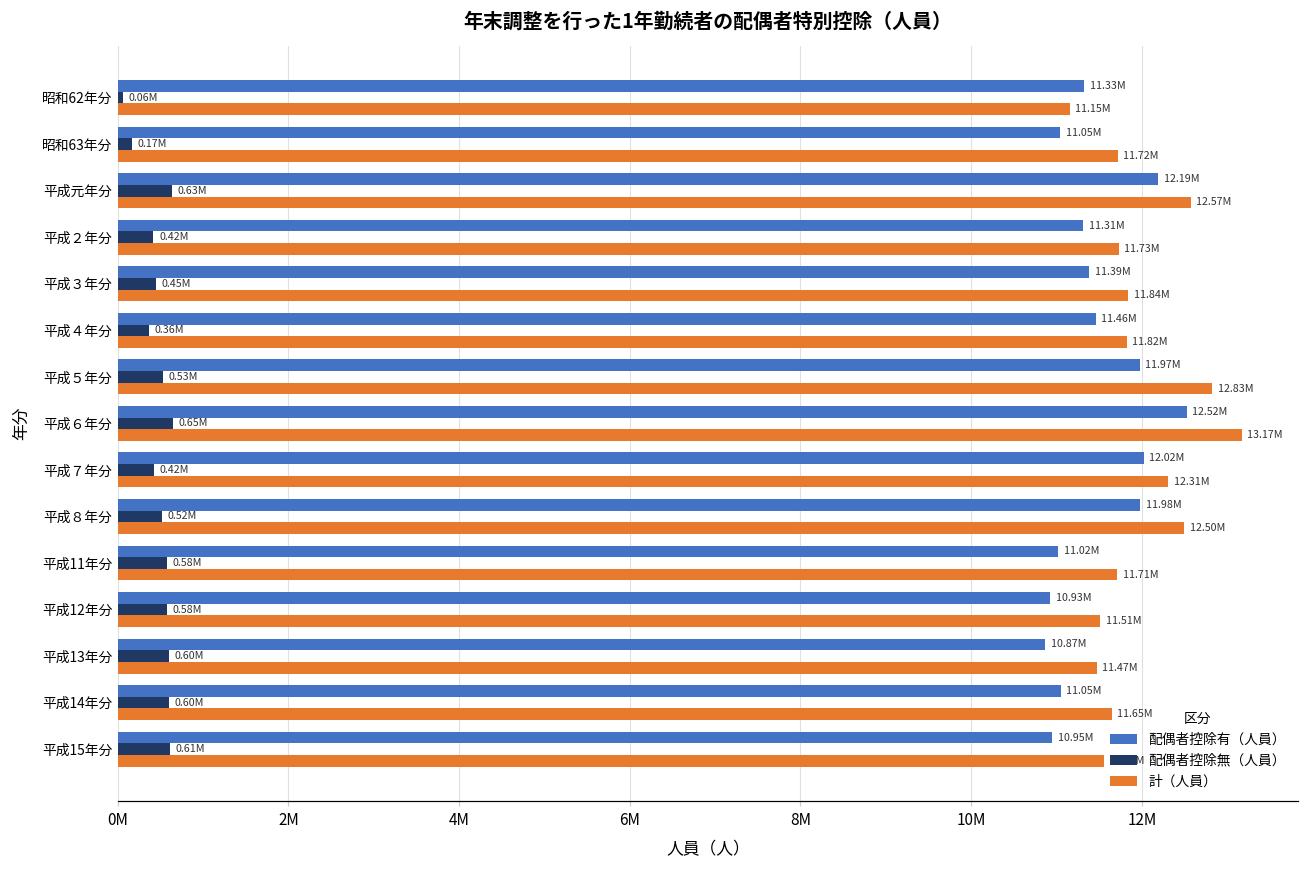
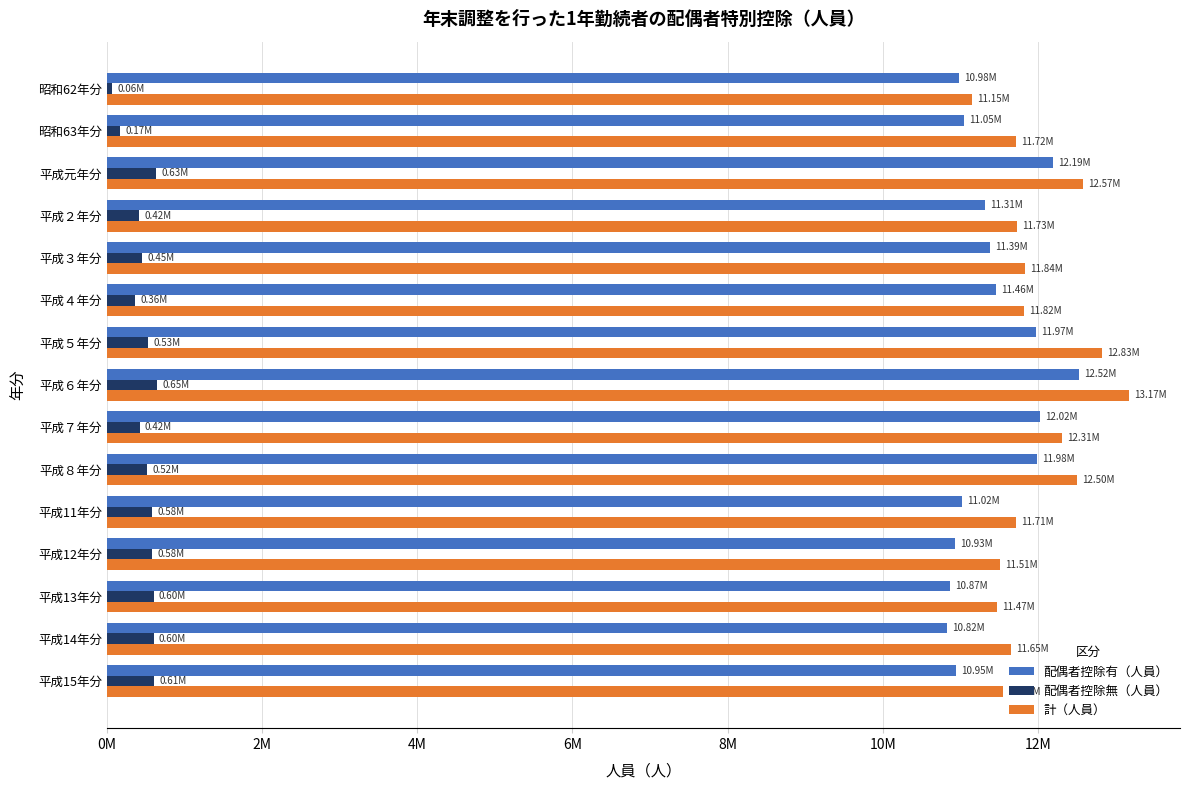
  {
    "配偶者控除有（人員）": {
-     "昭和62年分": "11.33M",
+     "昭和62年分": "10.98M",
      "昭和63年分": "11.05M",
      "平成元年分": "12.19M",
      "平成２年分": "11.31M",
      "平成３年分": "11.39M",
      "平成４年分": "11.46M",
      "平成５年分": "11.97M",
      "平成６年分": "12.52M",
      "平成７年分": "12.02M",
      "平成８年分": "11.98M",
      "平成11年分": "11.02M",
      "平成12年分": "10.93M",
      "平成13年分": "10.87M",
-     "平成14年分": "11.05M",
+     "平成14年分": "10.82M",
      "平成15年分": "10.95M"
    },
    "配偶者控除無（人員）": {
      "昭和62年分": "0.06M",
      "昭和63年分": "0.17M",
      "平成元年分": "0.63M",
      "平成２年分": "0.42M",
      "平成３年分": "0.45M",
      "平成４年分": "0.36M",
      "平成５年分": "0.53M",
      "平成６年分": "0.65M",
      "平成７年分": "0.42M",
      "平成８年分": "0.52M",
      "平成11年分": "0.58M",
      "平成12年分": "0.58M",
      "平成13年分": "0.60M",
      "平成14年分": "0.60M",
      "平成15年分": "0.61M"
    },
    "計（人員）": {
      "昭和62年分": "11.15M",
      "昭和63年分": "11.72M",
      "平成元年分": "12.57M",
      "平成２年分": "11.73M",
      "平成３年分": "11.84M",
      "平成４年分": "11.82M",
      "平成５年分": "12.83M",
      "平成６年分": "13.17M",
      "平成７年分": "12.31M",
      "平成８年分": "12.50M",
      "平成11年分": "11.71M",
      "平成12年分": "11.51M",
      "平成13年分": "11.47M",
      "平成14年分": "11.65M",
      "平成15年分": "11.55M"
    }
  }
